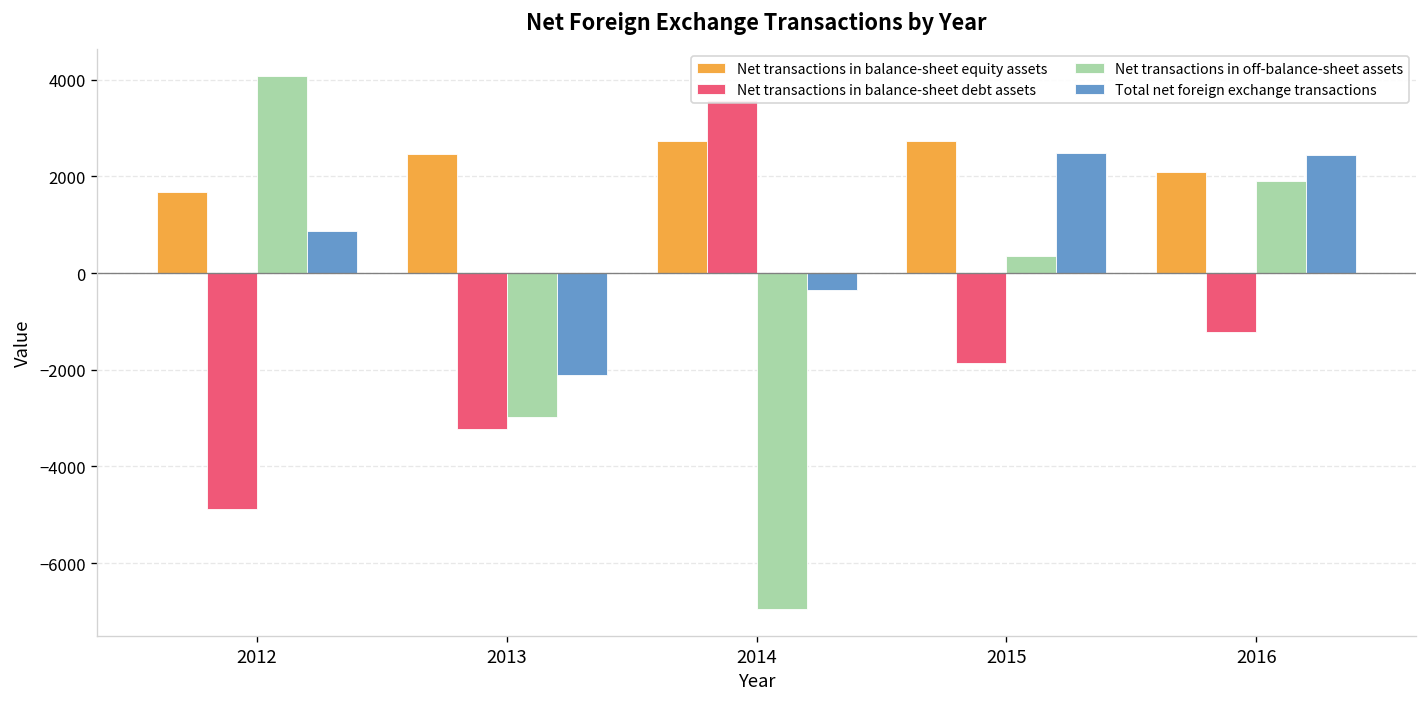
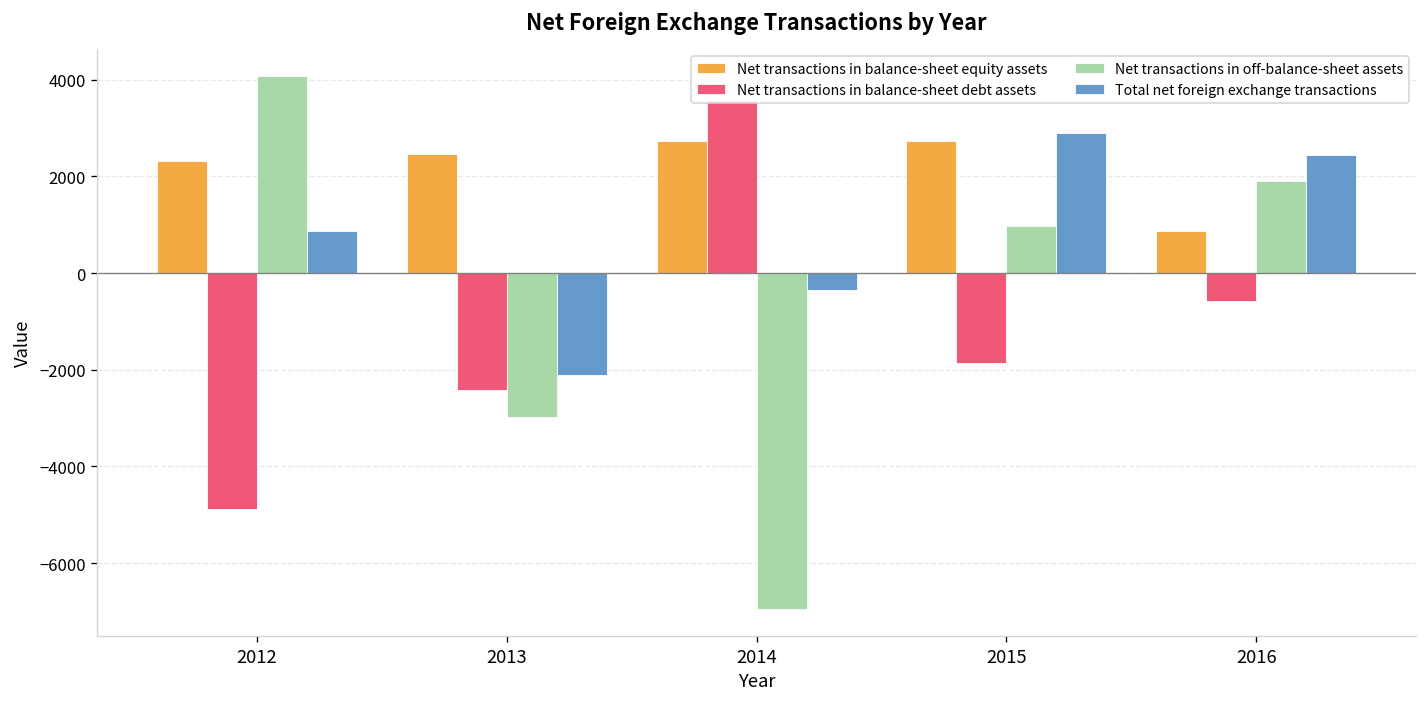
  {
    "Net transactions in balance-sheet equity assets": {
-     "2012": 1700,
+     "2012": 2300,
      "2013": 2500,
      "2014": 2700,
      "2015": 2700,
-     "2016": 2100
+     "2016": 900
    },
    "Net transactions in balance-sheet debt assets": {
      "2012": -4900,
-     "2013": -3200,
+     "2013": -2400,
      "2015": -1900,
-     "2016": -1200
+     "2016": -600
    },
    "Net transactions in off-balance-sheet assets": {
      "2012": 4100,
      "2013": -3000,
      "2014": -7000,
-     "2015": 400,
+     "2015": 1000,
      "2016": 1900
    },
    "Total net foreign exchange transactions": {
      "2012": 900,
      "2013": -2100,
      "2014": -400,
-     "2015": 2500,
+     "2015": 2900,
      "2016": 2400
    }
  }
